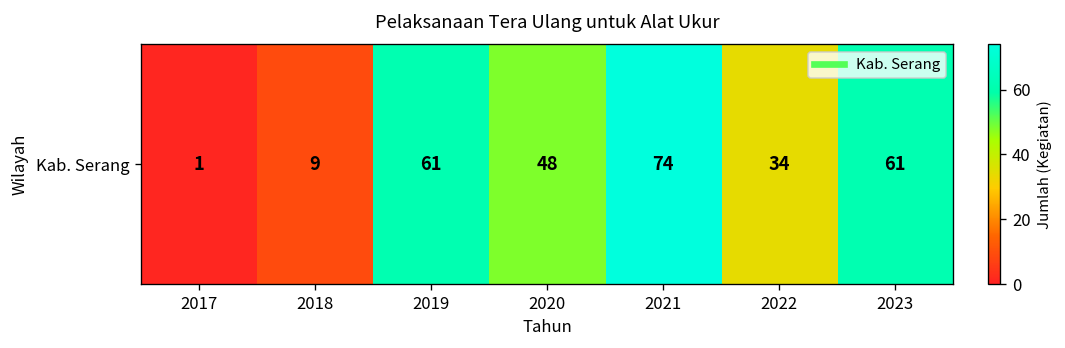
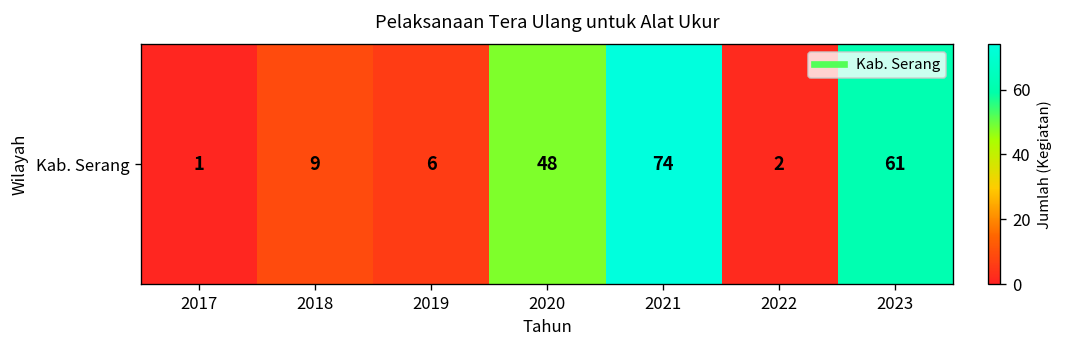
  {
    "Kab. Serang": {
      "2017": 1,
      "2018": 9,
-     "2019": 61,
+     "2019": 6,
      "2020": 48,
      "2021": 74,
-     "2022": 34,
+     "2022": 2,
      "2023": 61
    }
  }
